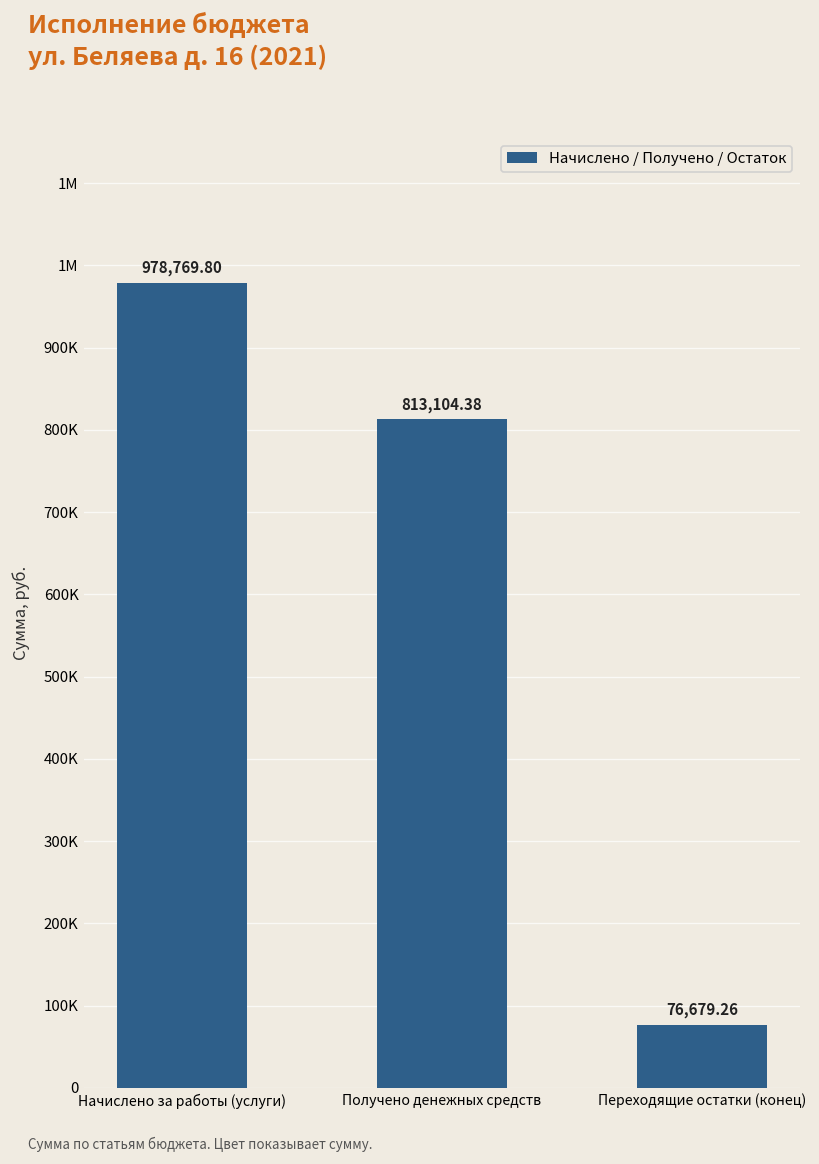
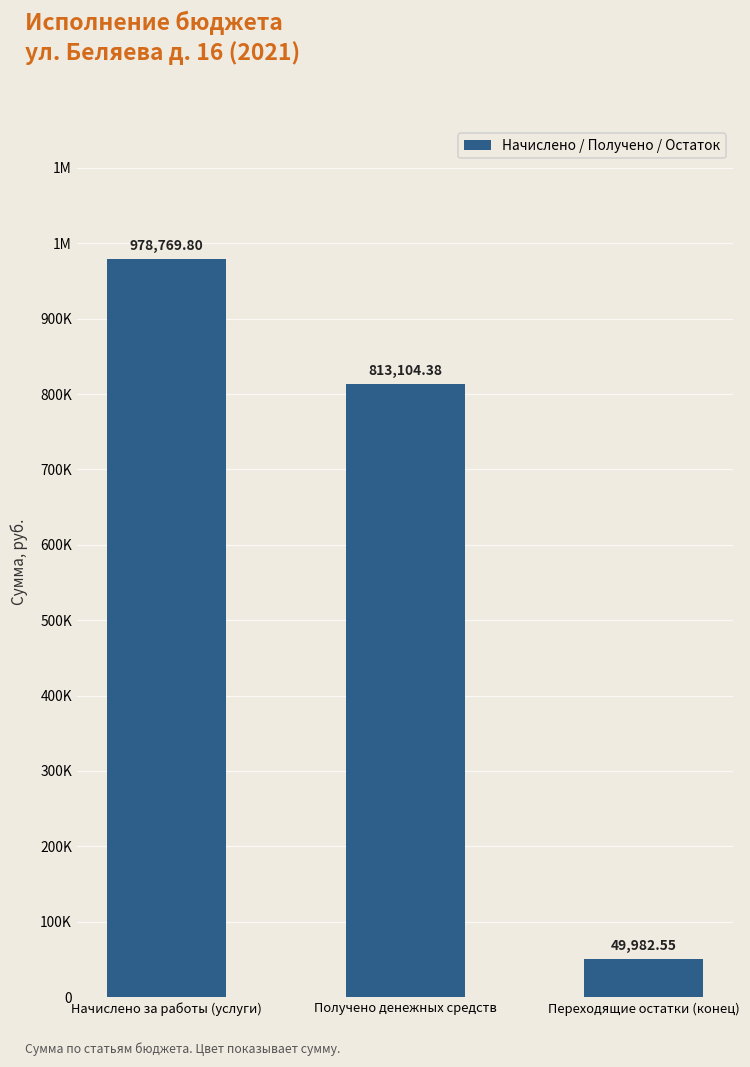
  {
    "Начислено за работы (услуги)": "978,769.80",
    "Получено денежных средств": "813,104.38",
-   "Переходящие остатки (конец)": "76,679.26"
+   "Переходящие остатки (конец)": "49,982.55"
  }
